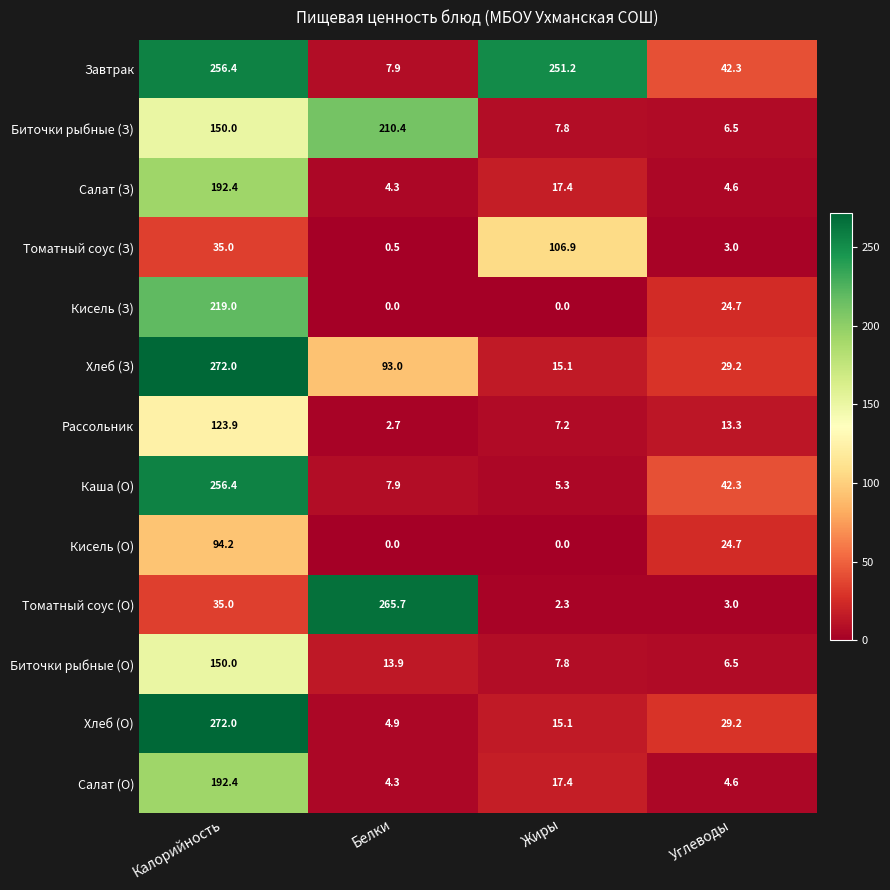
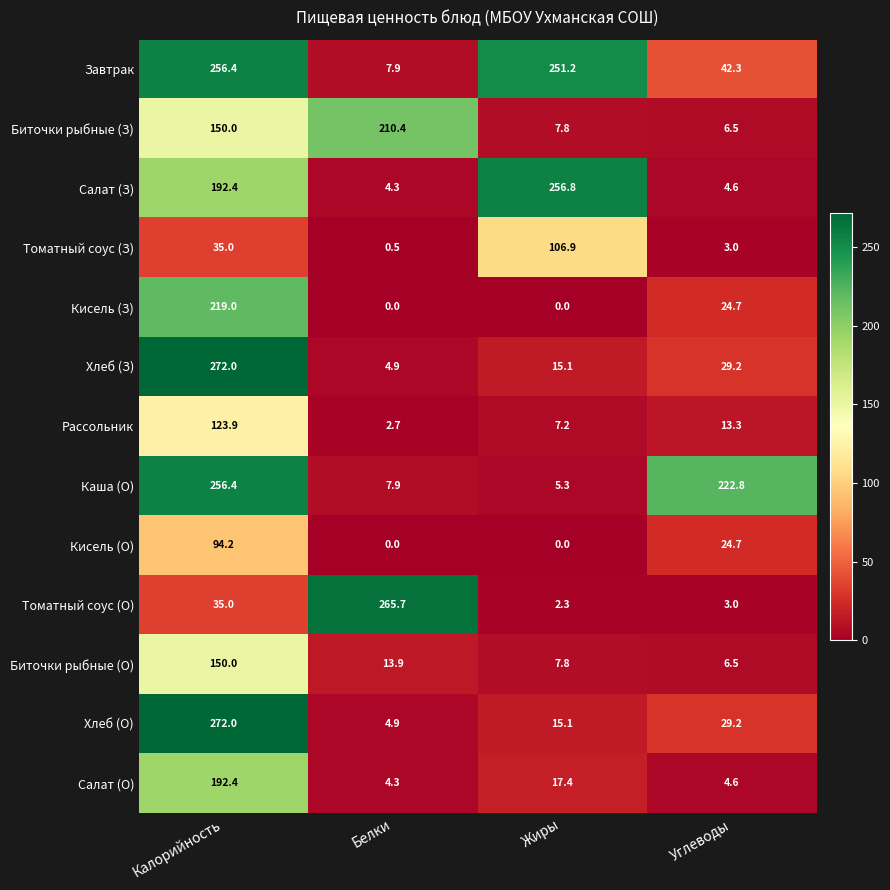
  {
    "Завтрак": {
      "Калорийность": 256.4,
      "Белки": 7.9,
      "Жиры": 251.2,
      "Углеводы": 42.3
    },
    "Биточки рыбные (З)": {
      "Калорийность": 150.0,
      "Белки": 210.4,
      "Жиры": 7.8,
      "Углеводы": 6.5
    },
    "Салат (З)": {
      "Калорийность": 192.4,
      "Белки": 4.3,
-     "Жиры": 17.4,
+     "Жиры": 256.8,
      "Углеводы": 4.6
    },
    "Томатный соус (З)": {
      "Калорийность": 35.0,
      "Белки": 0.5,
      "Жиры": 106.9,
      "Углеводы": 3.0
    },
    "Кисель (З)": {
      "Калорийность": 219.0,
      "Белки": 0.0,
      "Жиры": 0.0,
      "Углеводы": 24.7
    },
    "Хлеб (З)": {
      "Калорийность": 272.0,
-     "Белки": 93.0,
+     "Белки": 4.9,
      "Жиры": 15.1,
      "Углеводы": 29.2
    },
    "Рассольник": {
      "Калорийность": 123.9,
      "Белки": 2.7,
      "Жиры": 7.2,
      "Углеводы": 13.3
    },
    "Каша (О)": {
      "Калорийность": 256.4,
      "Белки": 7.9,
      "Жиры": 5.3,
-     "Углеводы": 42.3
+     "Углеводы": 222.8
    },
    "Кисель (О)": {
      "Калорийность": 94.2,
      "Белки": 0.0,
      "Жиры": 0.0,
      "Углеводы": 24.7
    },
    "Томатный соус (О)": {
      "Калорийность": 35.0,
      "Белки": 265.7,
      "Жиры": 2.3,
      "Углеводы": 3.0
    },
    "Биточки рыбные (О)": {
      "Калорийность": 150.0,
      "Белки": 13.9,
      "Жиры": 7.8,
      "Углеводы": 6.5
    },
    "Хлеб (О)": {
      "Калорийность": 272.0,
      "Белки": 4.9,
      "Жиры": 15.1,
      "Углеводы": 29.2
    },
    "Салат (О)": {
      "Калорийность": 192.4,
      "Белки": 4.3,
      "Жиры": 17.4,
      "Углеводы": 4.6
    }
  }
